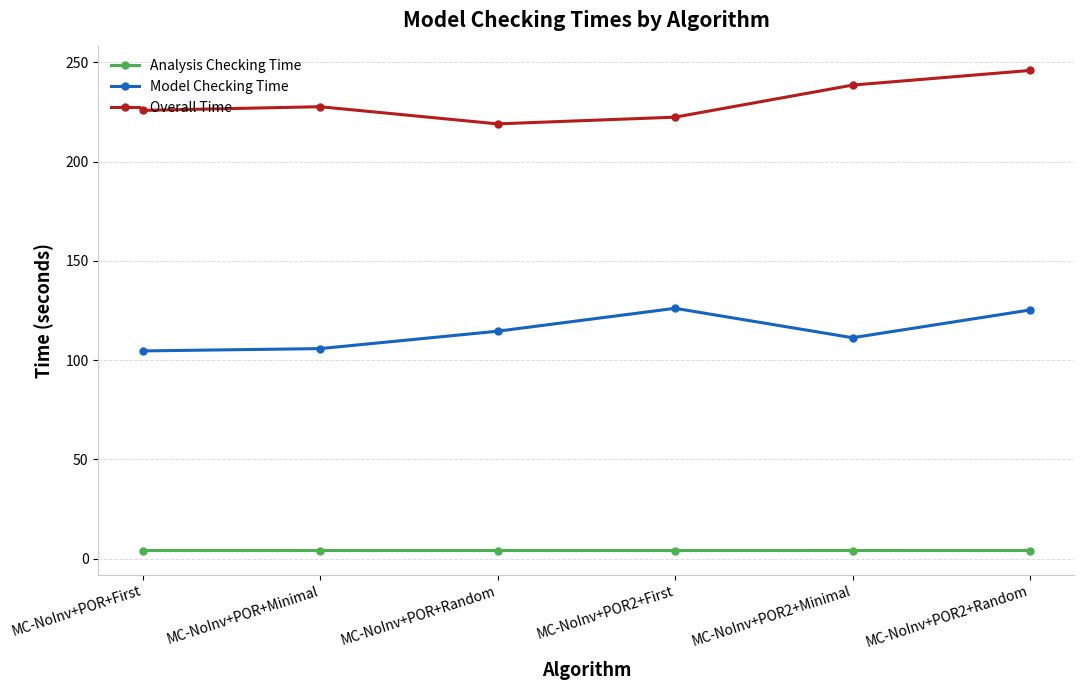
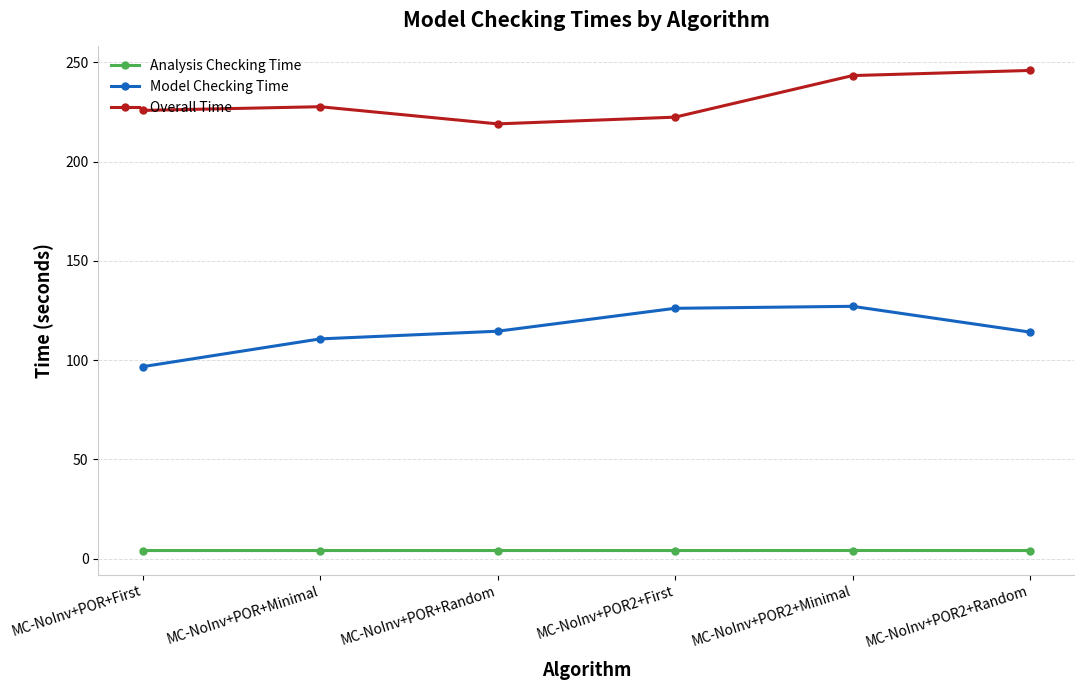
  {
    "Analysis Checking Time": {
      "MC-NoInv+POR+First": 4,
      "MC-NoInv+POR+Minimal": 4,
      "MC-NoInv+POR+Random": 4,
      "MC-NoInv+POR2+First": 4,
      "MC-NoInv+POR2+Minimal": 4,
      "MC-NoInv+POR2+Random": 4
    },
    "Model Checking Time": {
-     "MC-NoInv+POR+First": 105,
-     "MC-NoInv+POR+Minimal": 106,
+     "MC-NoInv+POR+First": 97,
+     "MC-NoInv+POR+Minimal": 111,
      "MC-NoInv+POR+Random": 115,
      "MC-NoInv+POR2+First": 126,
-     "MC-NoInv+POR2+Minimal": 111,
-     "MC-NoInv+POR2+Random": 125
+     "MC-NoInv+POR2+Minimal": 127,
+     "MC-NoInv+POR2+Random": 114
    },
    "Overall Time": {
      "MC-NoInv+POR+First": 226,
      "MC-NoInv+POR+Minimal": 228,
      "MC-NoInv+POR+Random": 219,
      "MC-NoInv+POR2+First": 222,
-     "MC-NoInv+POR2+Minimal": 239,
+     "MC-NoInv+POR2+Minimal": 243,
      "MC-NoInv+POR2+Random": 246
    }
  }
